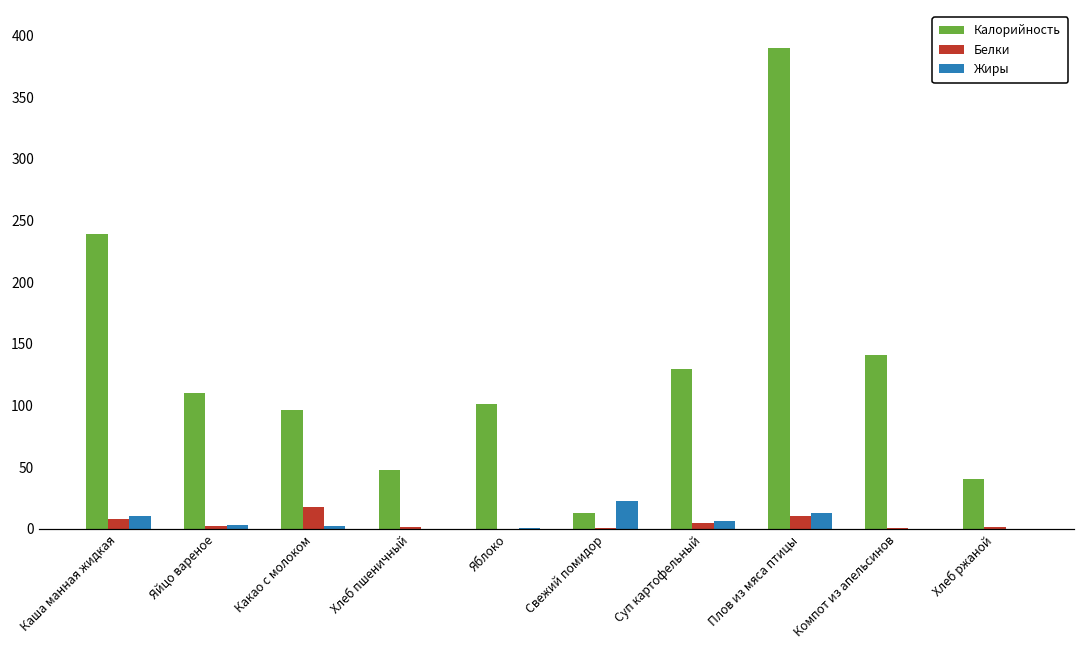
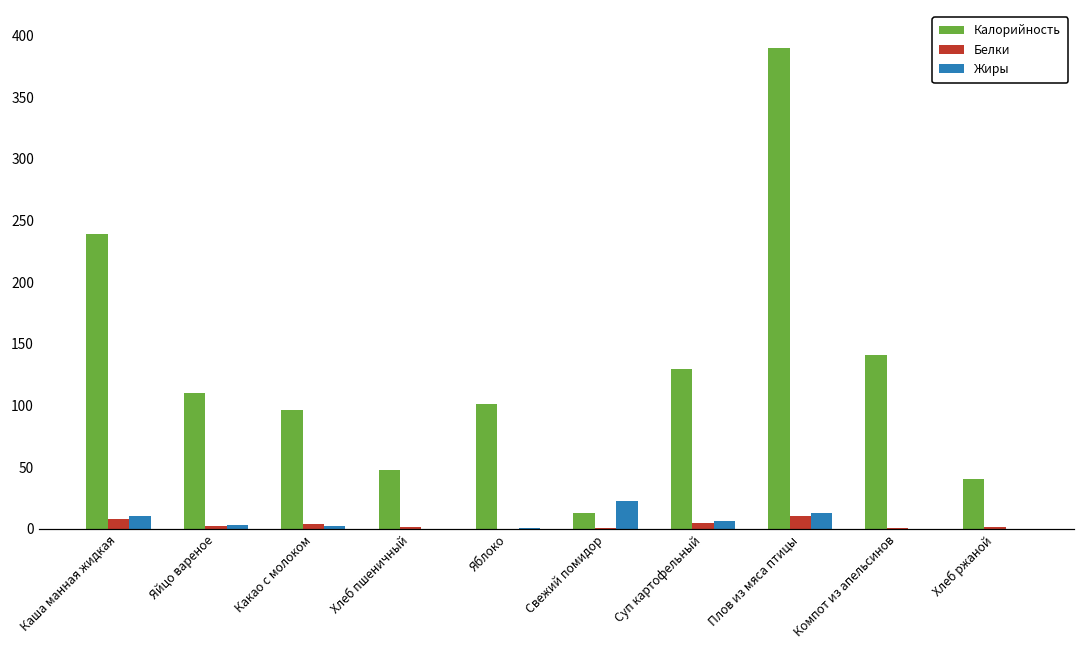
  {
    "Калорийность": {
      "Каша манная жидкая": 239,
      "Яйцо вареное": 110,
      "Какао с молоком": 96,
      "Хлеб пшеничный": 47,
      "Яблоко": 101,
      "Свежий помидор": 13,
      "Суп картофельный": 129,
      "Плов из мяса птицы": 390,
      "Компот из апельсинов": 141,
      "Хлеб ржаной": 41
    },
    "Белки": {
      "Каша манная жидкая": 8,
      "Яйцо вареное": 3,
-     "Какао с молоком": 18,
+     "Какао с молоком": 4,
      "Суп картофельный": 5,
      "Плов из мяса птицы": 10
    },
    "Жиры": {
      "Каша манная жидкая": 11,
      "Яйцо вареное": 3,
      "Свежий помидор": 23,
      "Суп картофельный": 6,
      "Плов из мяса птицы": 13
    }
  }
